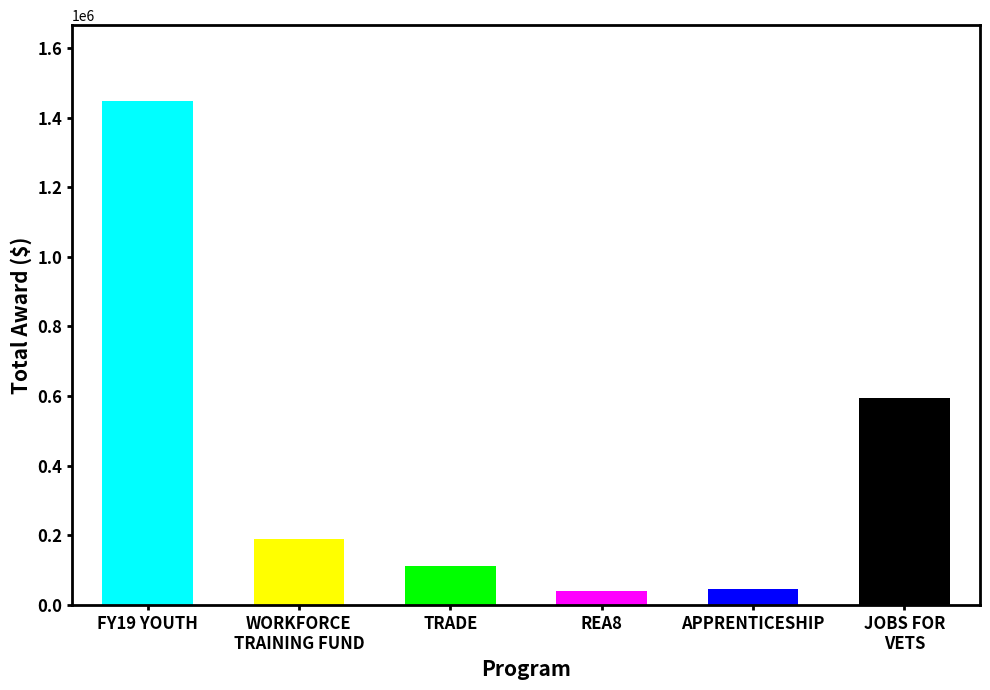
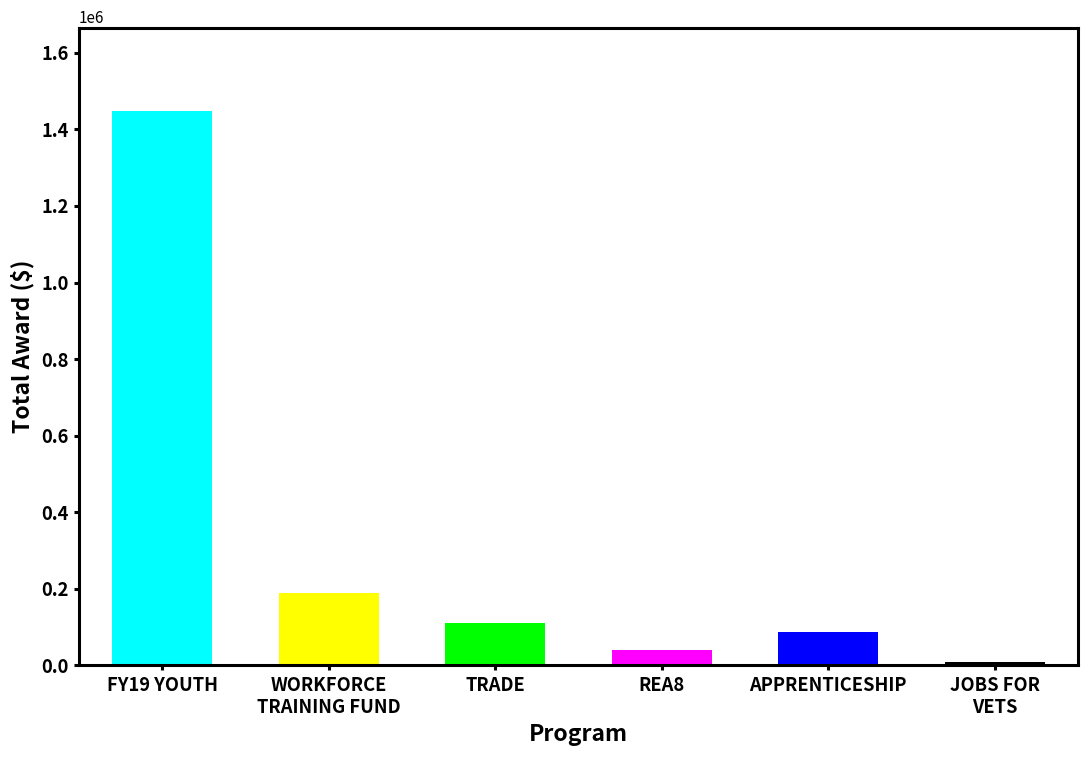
  {
    "FY19 YOUTH": 1450000,
    "WORKFORCE TRAINING FUND": 190000,
    "TRADE": 110000,
    "REA8": 40000,
-   "APPRENTICESHIP": 50000,
-   "JOBS FOR VETS": 590000
+   "APPRENTICESHIP": 90000,
+   "JOBS FOR VETS": 10000
  }
